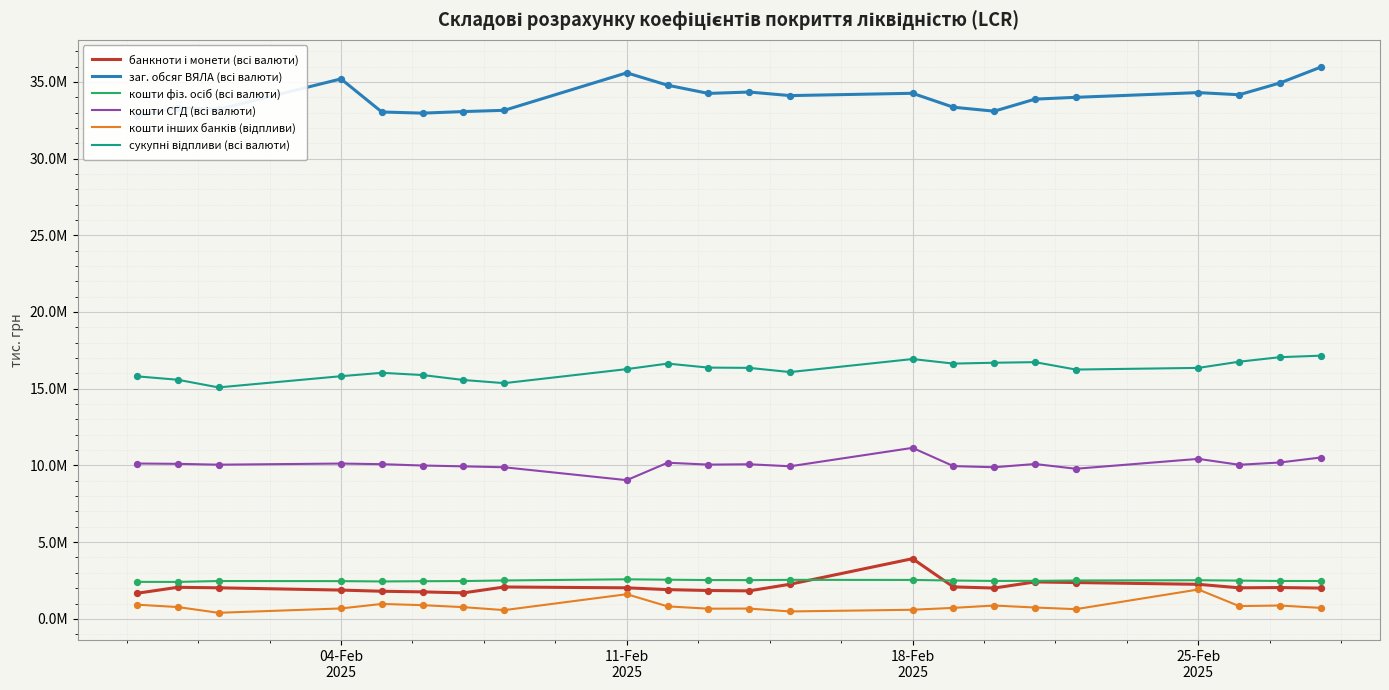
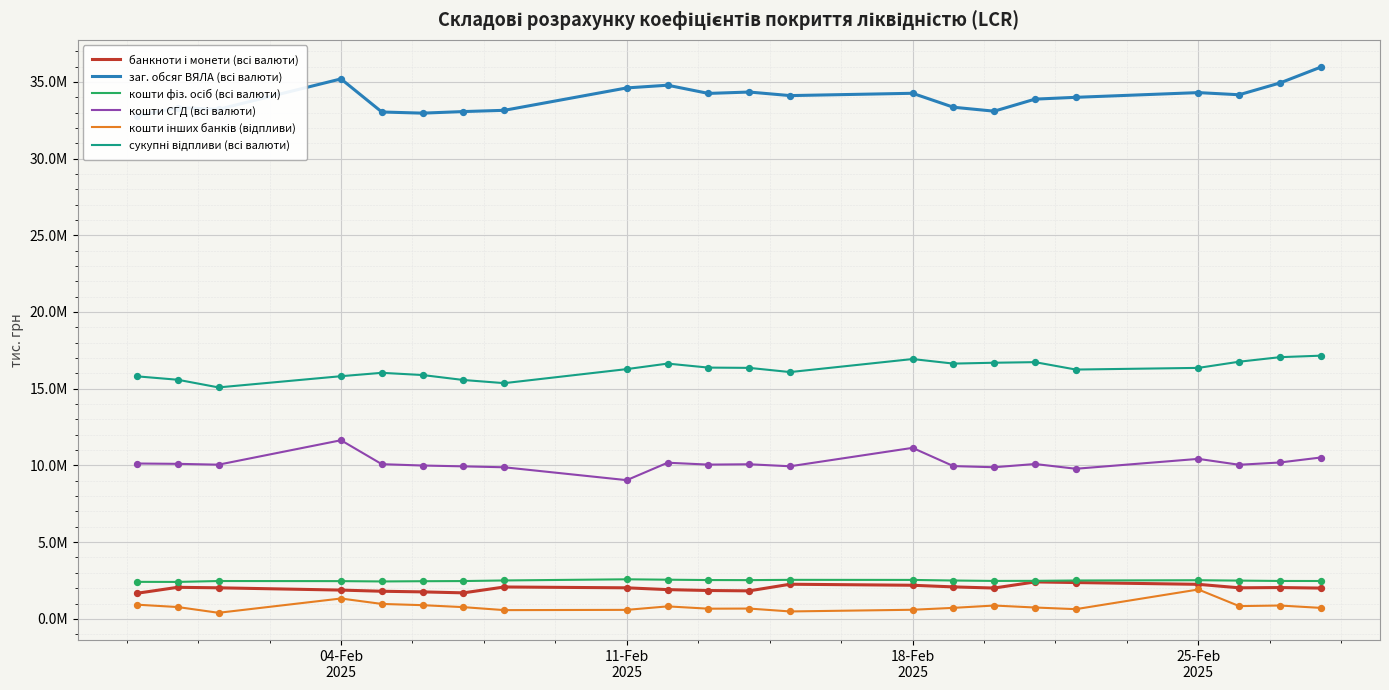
  {
    "банкноти і монети (всі валюти)": {
      "04-Feb 2025": 1900000,
      "11-Feb 2025": 2000000,
-     "18-Feb 2025": 3900000,
+     "18-Feb 2025": 2200000,
      "25-Feb 2025": 2300000
    },
    "заг. обсяг ВЯЛА (всі валюти)": {
      "04-Feb 2025": 35200000,
-     "11-Feb 2025": 35600000,
+     "11-Feb 2025": 34600000,
      "18-Feb 2025": 34300000,
      "25-Feb 2025": 34300000
    },
    "кошти СГД (всі валюти)": {
-     "04-Feb 2025": 10100000,
+     "04-Feb 2025": 11600000,
      "11-Feb 2025": 9000000,
      "18-Feb 2025": 11100000,
      "25-Feb 2025": 10400000
    },
    "кошти інших банків (відпливи)": {
-     "04-Feb 2025": 700000,
-     "11-Feb 2025": 1600000,
+     "04-Feb 2025": 1300000,
+     "11-Feb 2025": 600000,
      "18-Feb 2025": 600000,
      "25-Feb 2025": 1900000
    }
  }
